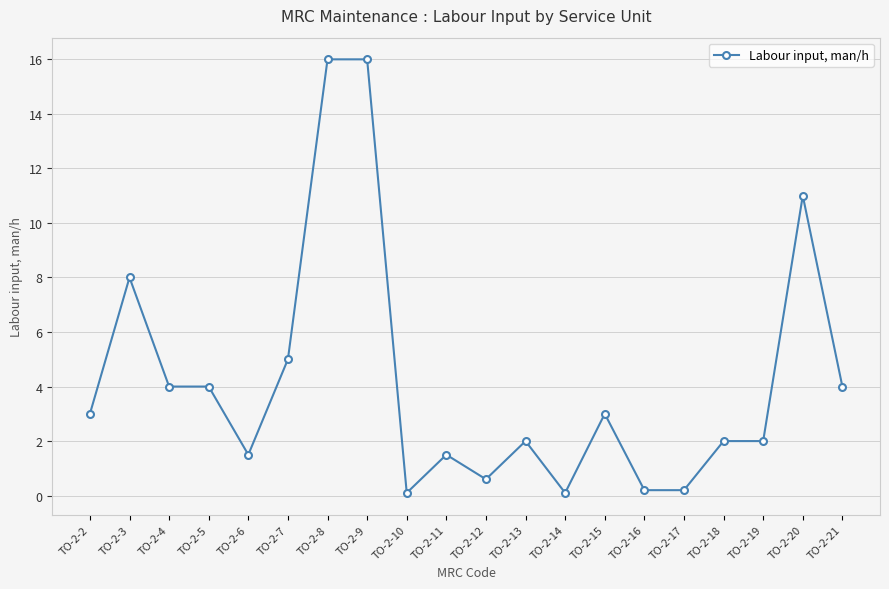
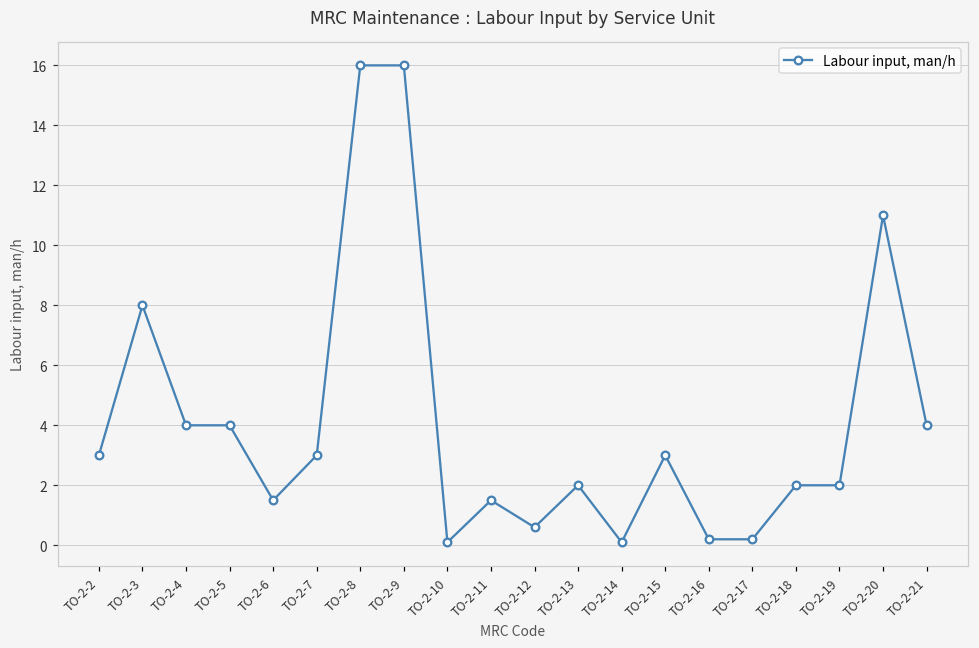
  {
    "ТО-2-2": 3,
    "ТО-2-3": 8,
    "ТО-2-4": 4,
    "ТО-2-5": 4,
    "ТО-2-6": 1.5,
-   "ТО-2-7": 5,
+   "ТО-2-7": 3,
    "ТО-2-8": 16,
    "ТО-2-9": 16,
    "ТО-2-10": 0.1,
    "ТО-2-11": 1.5,
    "ТО-2-12": 0.6,
    "ТО-2-13": 2,
    "ТО-2-14": 0.1,
    "ТО-2-15": 3,
    "ТО-2-16": 0.2,
    "ТО-2-17": 0.2,
    "ТО-2-18": 2,
    "ТО-2-19": 2,
    "TO-2-20": 11,
    "TO-2-21": 4
  }
